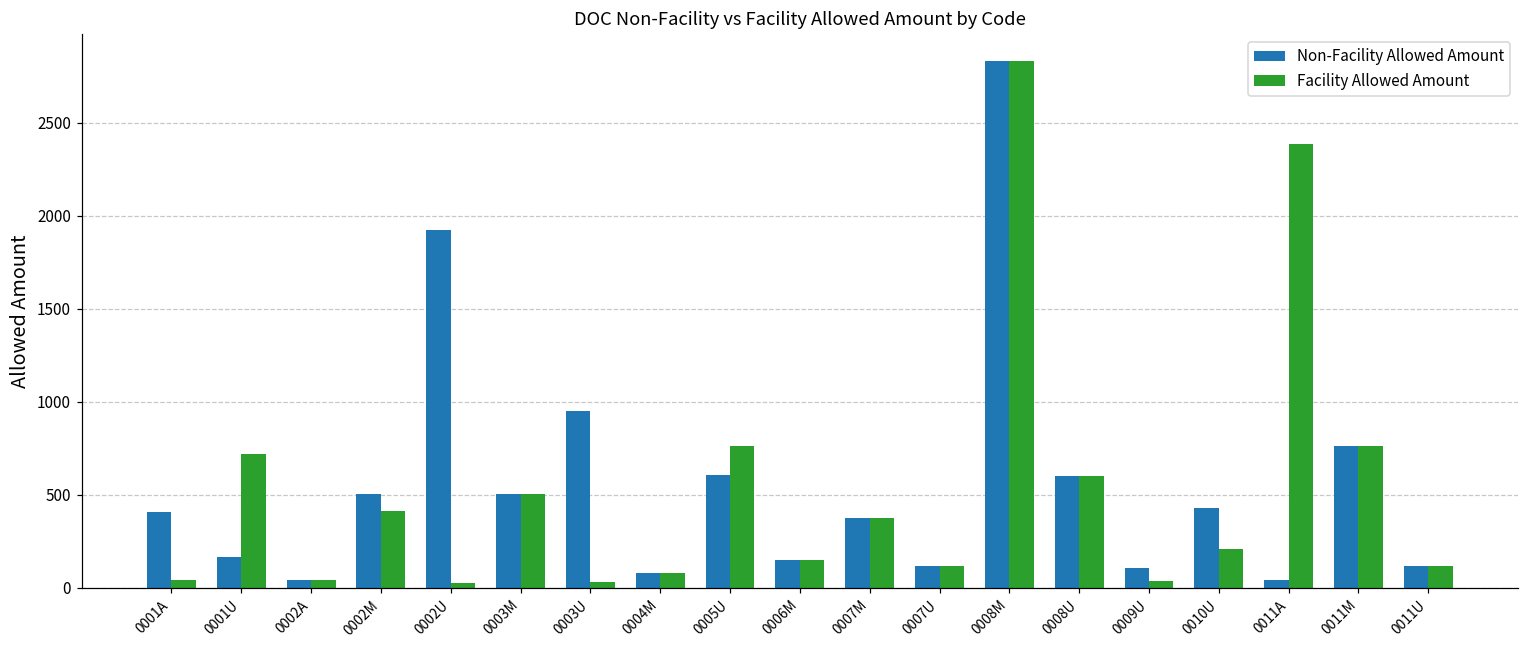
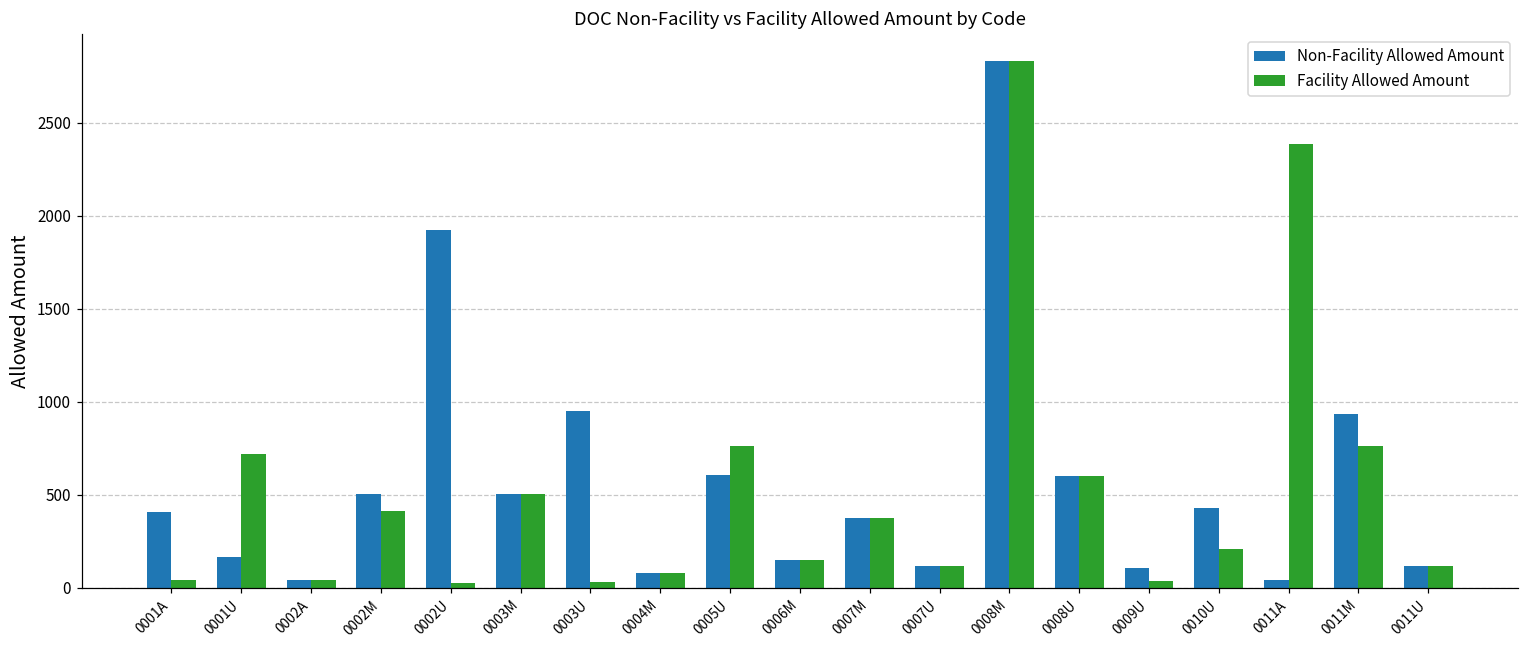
  {
    "Non-Facility Allowed Amount": {
      "0001A": 410,
      "0001U": 160,
      "0002A": 40,
      "0002M": 500,
      "0002U": 1930,
      "0003M": 500,
      "0003U": 950,
      "0004M": 80,
      "0005U": 610,
      "0006M": 150,
      "0007M": 380,
      "0007U": 110,
      "0008M": 2830,
      "0008U": 600,
      "0009U": 110,
      "0010U": 430,
      "0011A": 40,
-     "0011M": 760,
+     "0011M": 930,
      "0011U": 110
    },
    "Facility Allowed Amount": {
      "0001A": 40,
      "0001U": 720,
      "0002A": 40,
      "0002M": 410,
      "0002U": 30,
      "0003M": 500,
      "0003U": 30,
      "0004M": 80,
      "0005U": 760,
      "0006M": 150,
      "0007M": 380,
      "0007U": 110,
      "0008M": 2830,
      "0008U": 600,
      "0009U": 40,
      "0010U": 210,
      "0011A": 2380,
      "0011M": 760,
      "0011U": 110
    }
  }
